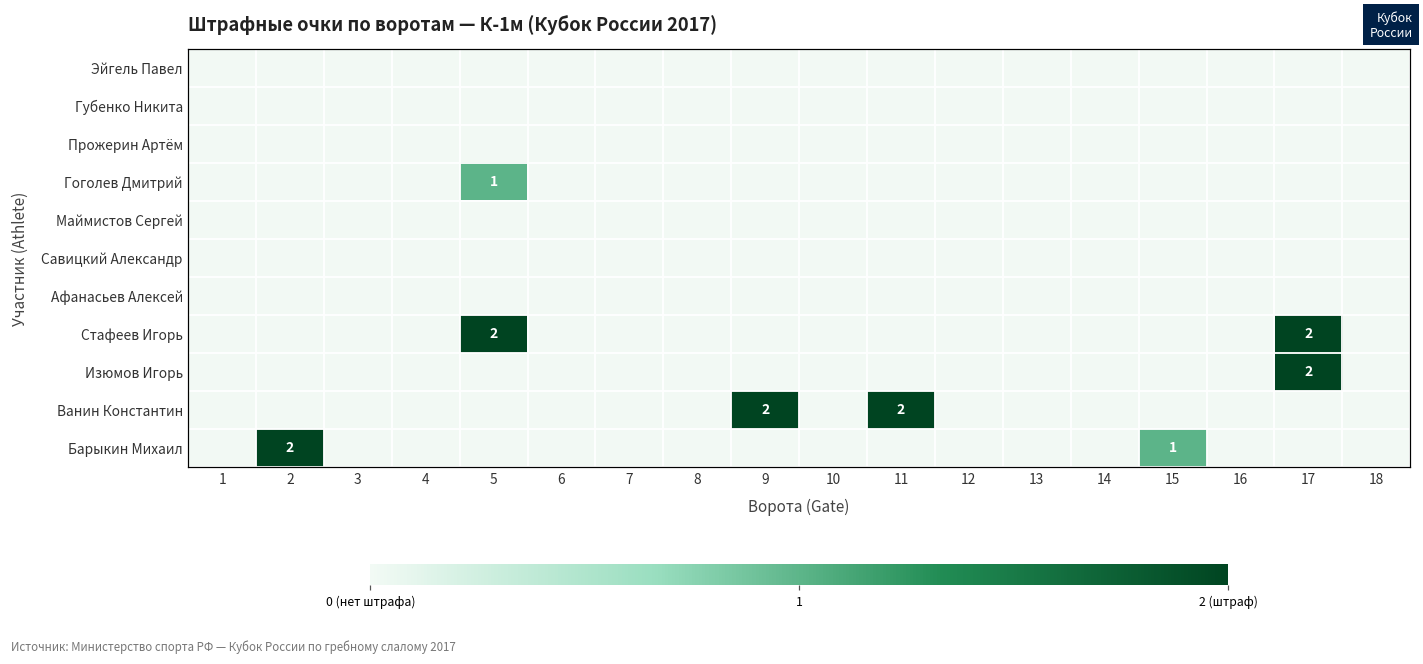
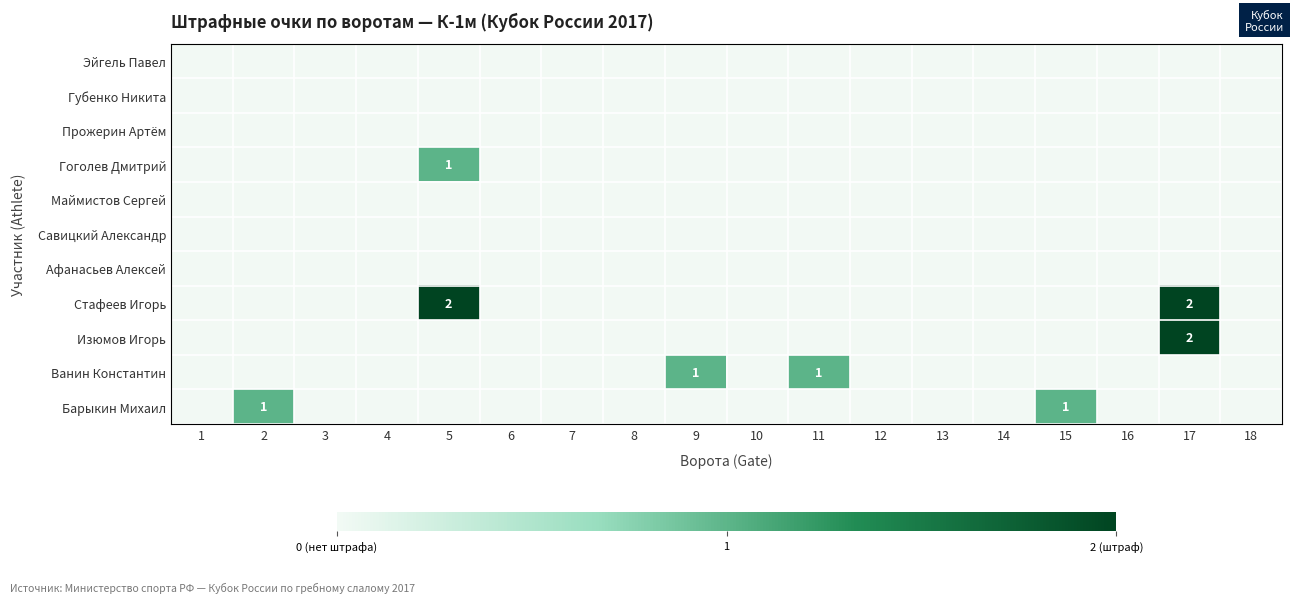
  {
    "Гоголев Дмитрий": {
      "5": 1
    },
    "Стафеев Игорь": {
      "5": 2,
      "17": 2
    },
    "Изюмов Игорь": {
      "17": 2
    },
    "Ванин Константин": {
-     "9": 2,
-     "11": 2
+     "9": 1,
+     "11": 1
    },
    "Барыкин Михаил": {
-     "2": 2,
+     "2": 1,
      "15": 1
    }
  }
